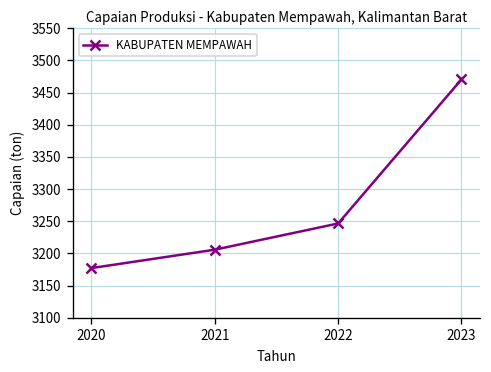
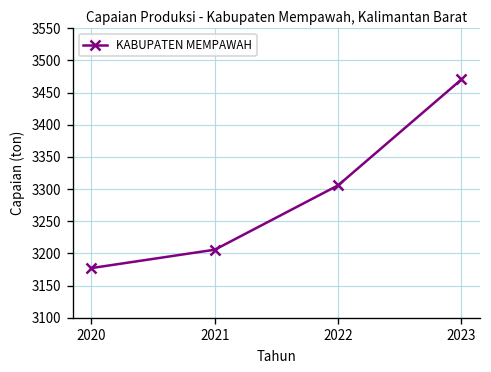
  {
    "2020": 3180,
    "2021": 3210,
-   "2022": 3250,
+   "2022": 3310,
    "2023": 3470
  }
